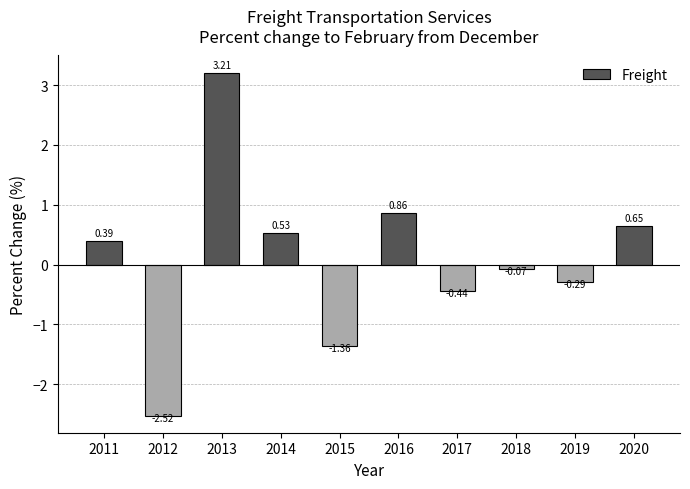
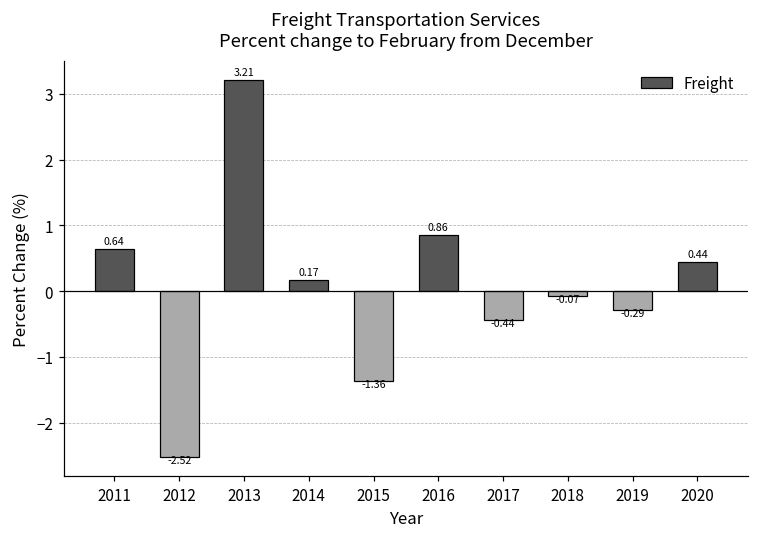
  {
-   "2011": 0.39,
+   "2011": 0.64,
    "2012": -2.52,
    "2013": 3.21,
-   "2014": 0.53,
+   "2014": 0.17,
    "2015": -1.36,
    "2016": 0.86,
    "2017": -0.44,
    "2018": -0.07,
    "2019": -0.29,
-   "2020": 0.65
+   "2020": 0.44
  }
